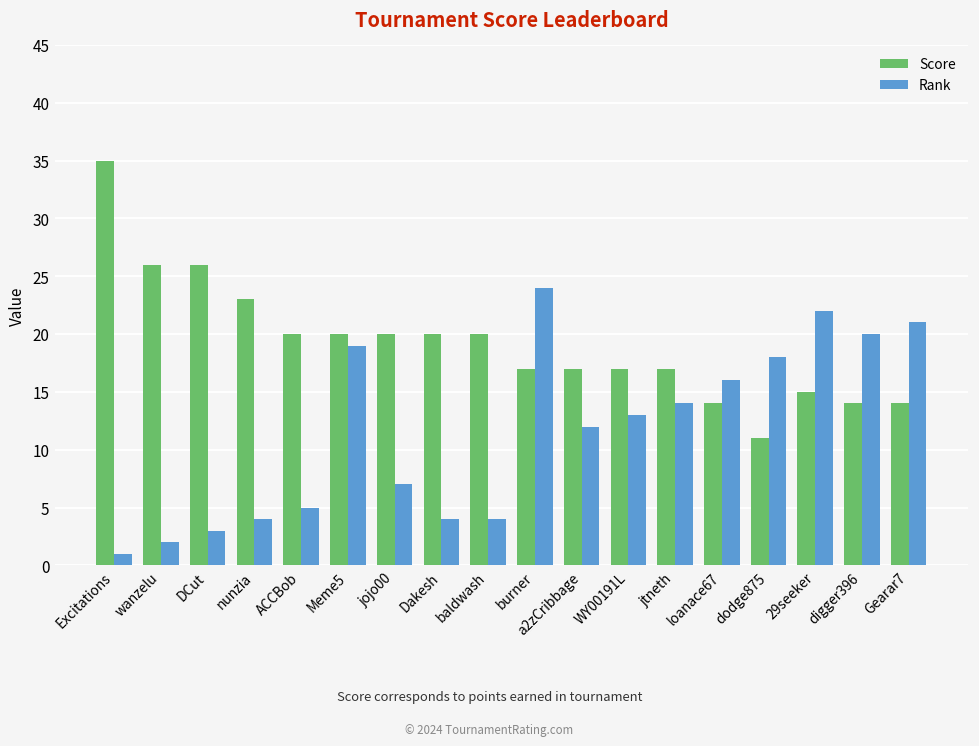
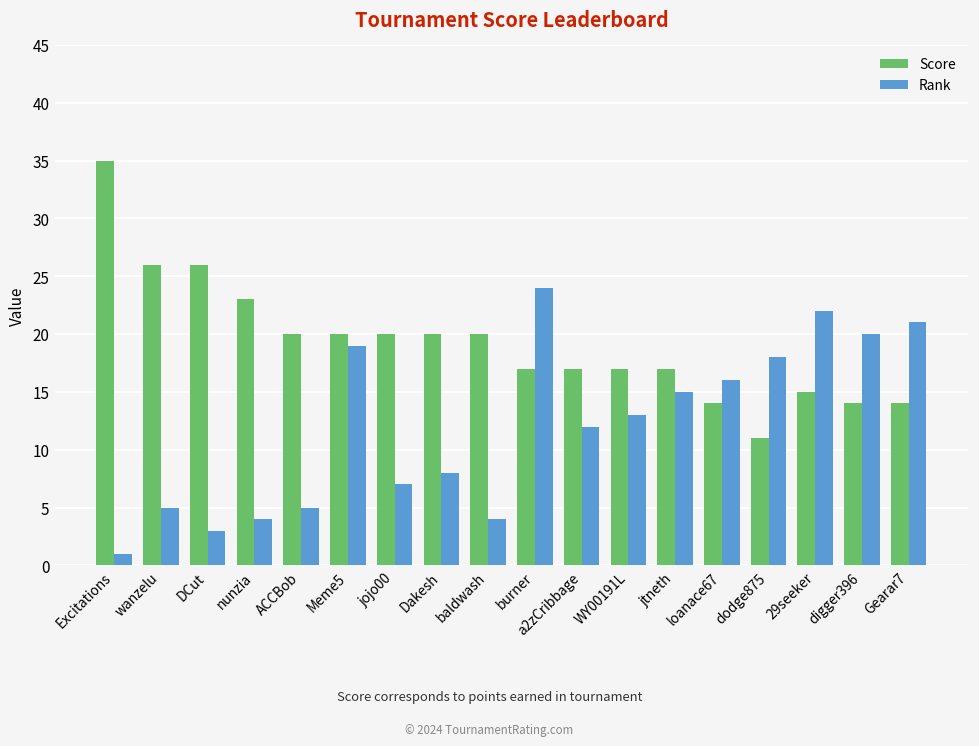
  {
    "Score": {
      "Excitations": 35,
      "wanzelu": 26,
      "DCut": 26,
      "nunzia": 23,
      "ACCBob": 20,
      "Meme5": 20,
      "jojo00": 20,
      "Dakesh": 20,
      "baldwash": 20,
      "burner": 17,
      "a2zCribbage": 17,
      "WY00191L": 17,
      "jtneth": 17,
      "loanace67": 14,
      "dodge875": 11,
      "29seeker": 15,
      "digger396": 14,
      "Gearar7": 14
    },
    "Rank": {
      "Excitations": 1,
-     "wanzelu": 2,
+     "wanzelu": 5,
      "DCut": 3,
      "nunzia": 4,
      "ACCBob": 5,
      "Meme5": 19,
      "jojo00": 7,
-     "Dakesh": 4,
+     "Dakesh": 8,
      "baldwash": 4,
      "burner": 24,
      "a2zCribbage": 12,
      "WY00191L": 13,
-     "jtneth": 14,
+     "jtneth": 15,
      "loanace67": 16,
      "dodge875": 18,
      "29seeker": 22,
      "digger396": 20,
      "Gearar7": 21
    }
  }
